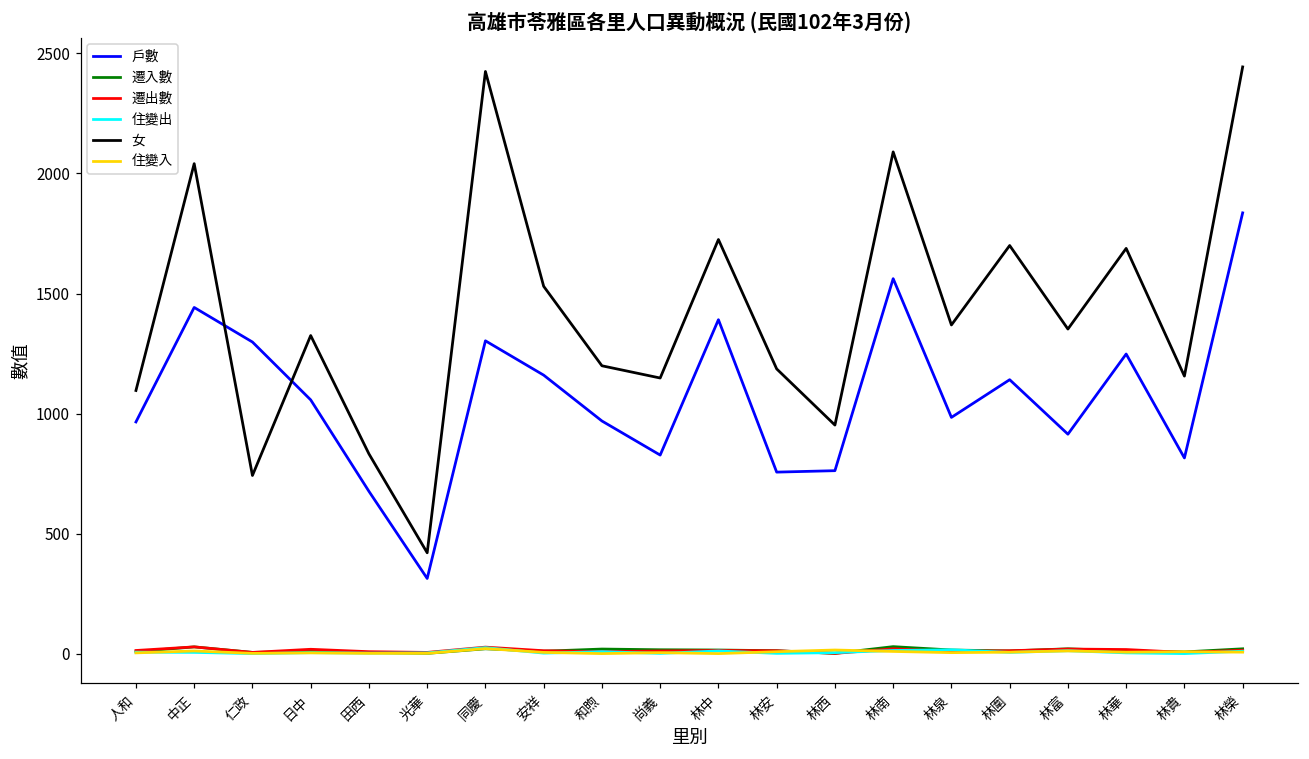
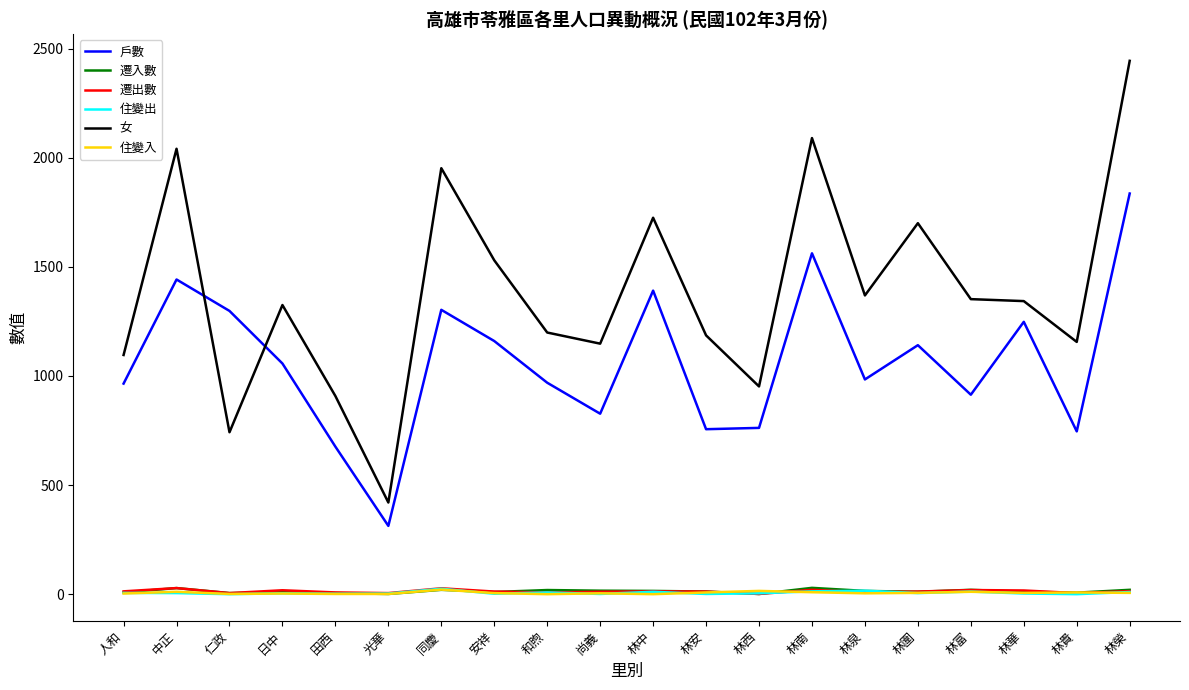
  {
    "戶數": {
      "人和": 970,
      "中正": 1440,
      "仁政": 1300,
      "日中": 1060,
      "田西": 680,
      "光華": 310,
      "同慶": 1300,
      "安祥": 1160,
      "和煦": 970,
      "尚義": 830,
      "林中": 1390,
      "林安": 760,
      "林西": 760,
      "林南": 1560,
      "林泉": 980,
      "林圍": 1140,
      "林富": 910,
      "林華": 1250,
-     "林貴": 820,
+     "林貴": 750,
      "林榮": 1840
    },
    "女": {
      "人和": 1100,
      "中正": 2040,
      "仁政": 740,
      "日中": 1330,
-     "田西": 830,
+     "田西": 910,
      "光華": 420,
-     "同慶": 2430,
+     "同慶": 1950,
      "安祥": 1530,
      "和煦": 1200,
      "尚義": 1150,
      "林中": 1730,
      "林安": 1190,
      "林西": 950,
      "林南": 2090,
      "林泉": 1370,
      "林圍": 1700,
      "林富": 1350,
-     "林華": 1690,
+     "林華": 1340,
      "林貴": 1160,
      "林榮": 2440
    }
  }
